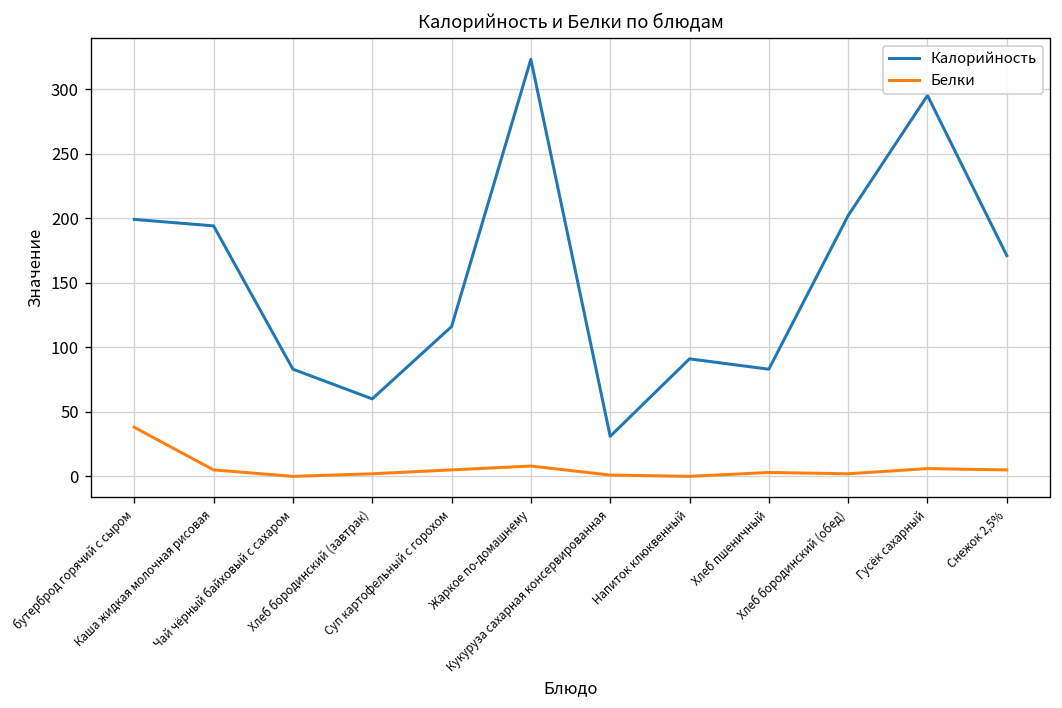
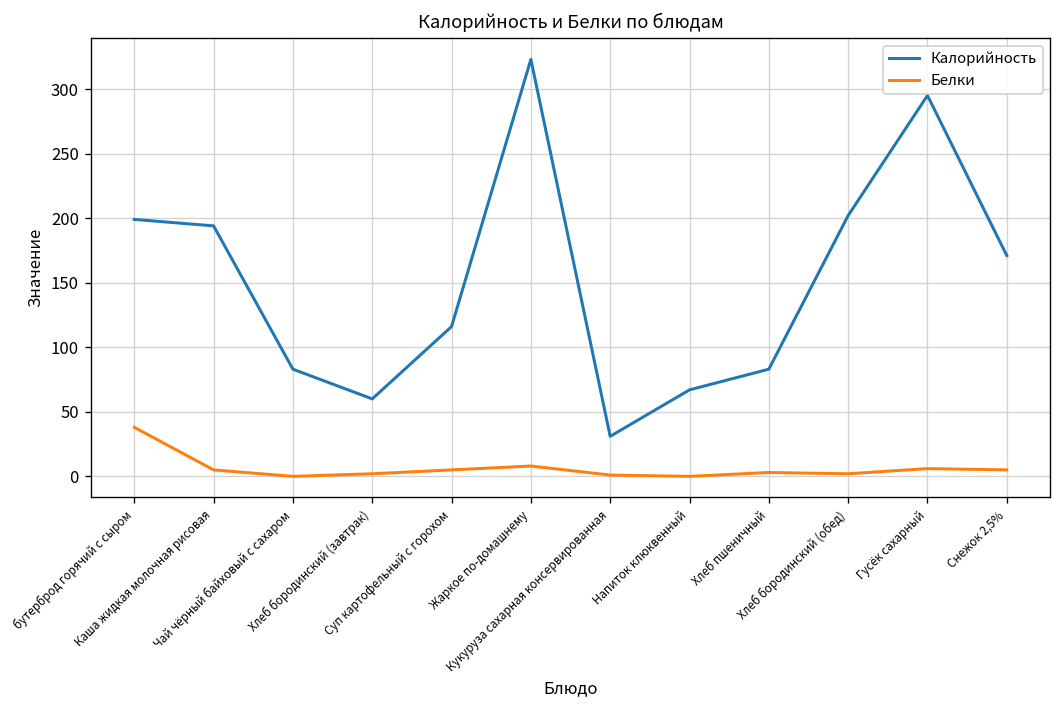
  {
    "Калорийность": {
      "бутерброд горячий с сыром": 199,
      "Каша жидкая молочная рисовая": 194,
      "Чай чёрный байховый с сахаром": 83,
      "Хлеб бородинский (завтрак)": 60,
      "Суп картофельный с горохом": 116,
      "Жаркое по-домашнему": 323,
      "Кукуруза сахарная консервированная": 31,
-     "Напиток клюквенный": 91,
+     "Напиток клюквенный": 67,
      "Хлеб пшеничный": 83,
      "Хлеб бородинский (обед)": 202,
      "Снежок 2,5%": 171
    },
    "Белки": {
      "бутерброд горячий с сыром": 38,
      "Каша жидкая молочная рисовая": 5,
      "Чай чёрный байховый с сахаром": 0,
      "Хлеб бородинский (завтрак)": 2,
      "Суп картофельный с горохом": 5,
      "Жаркое по-домашнему": 8,
      "Кукуруза сахарная консервированная": 1,
      "Напиток клюквенный": 0,
      "Хлеб пшеничный": 3,
      "Хлеб бородинский (обед)": 2,
      "Гусёк сахарный": 6,
      "Снежок 2,5%": 5
    }
  }
